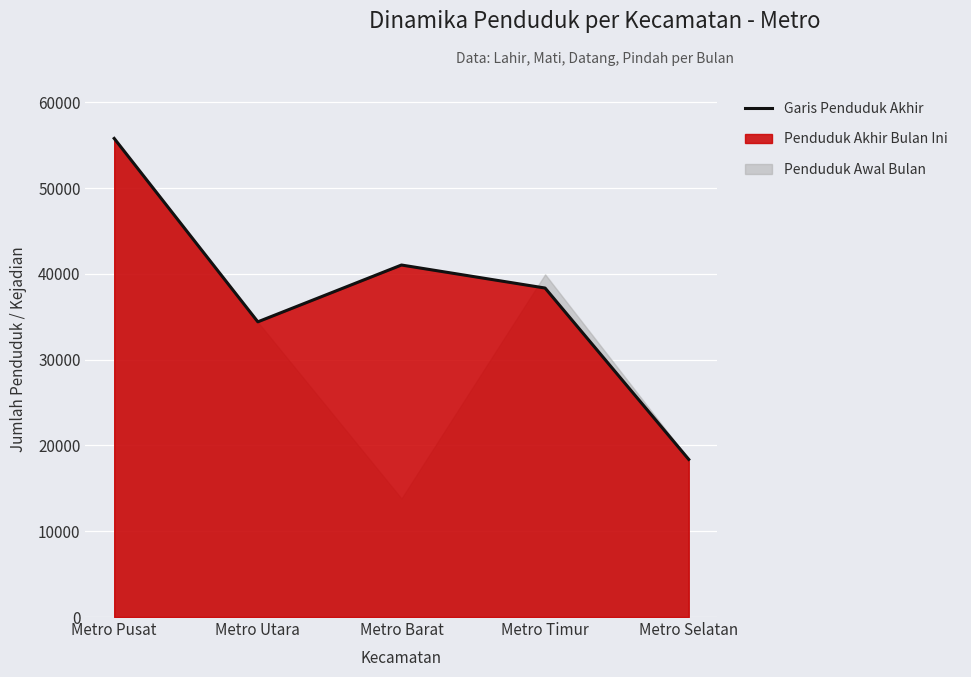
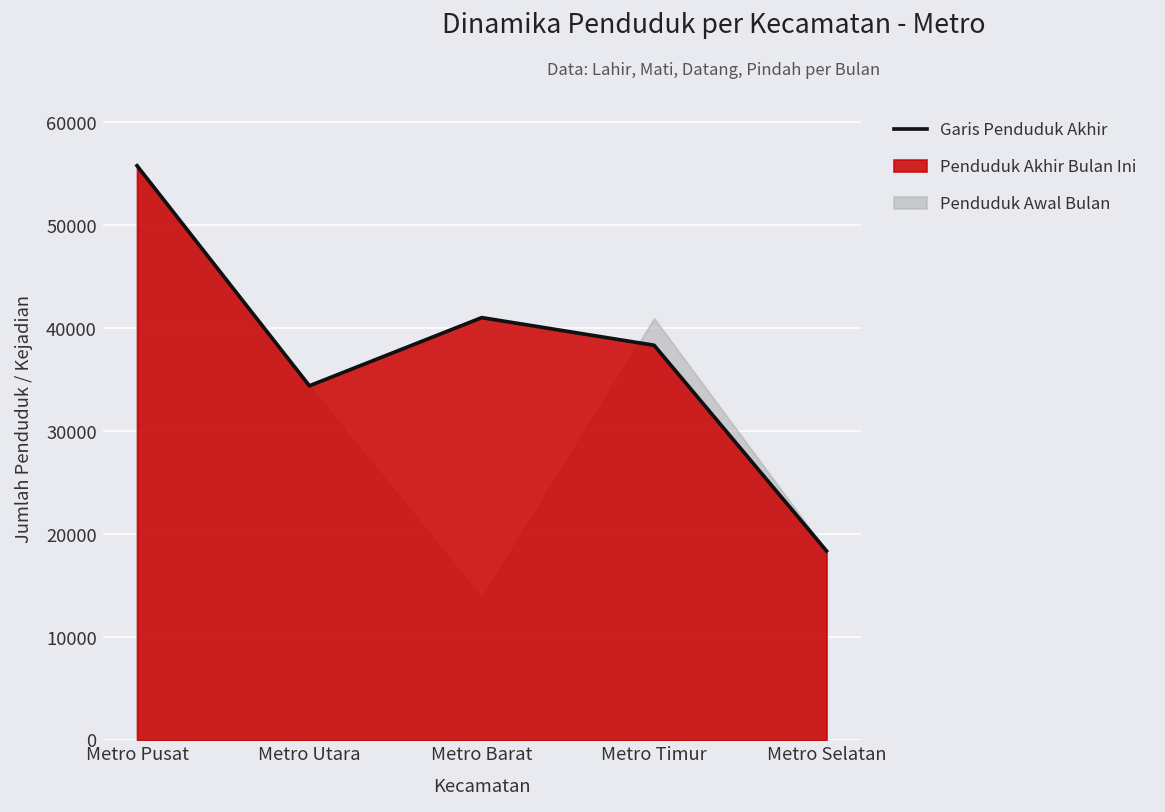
  {
    "Penduduk Awal Bulan": {
      "Metro Barat": 14000,
-     "Metro Timur": 40000
+     "Metro Timur": 41000
    },
    "Penduduk Akhir Bulan Ini": {
      "Metro Barat": 41000,
      "Metro Timur": 38000
    }
  }
